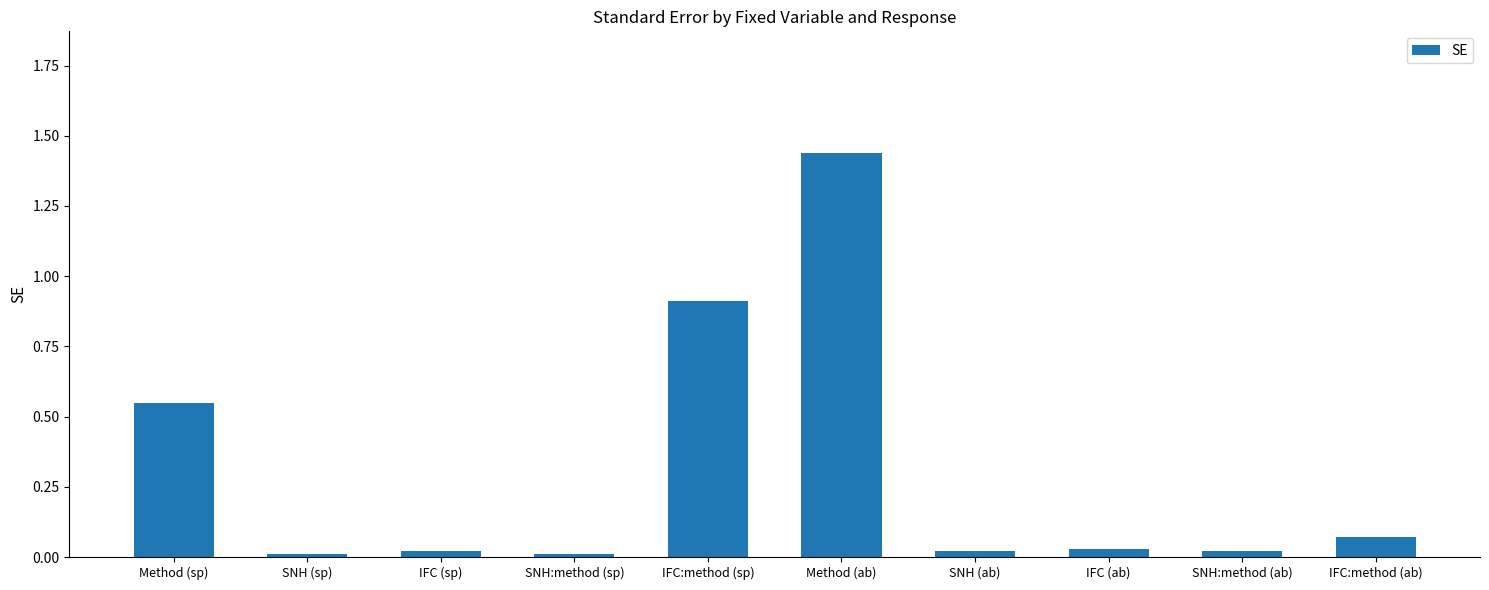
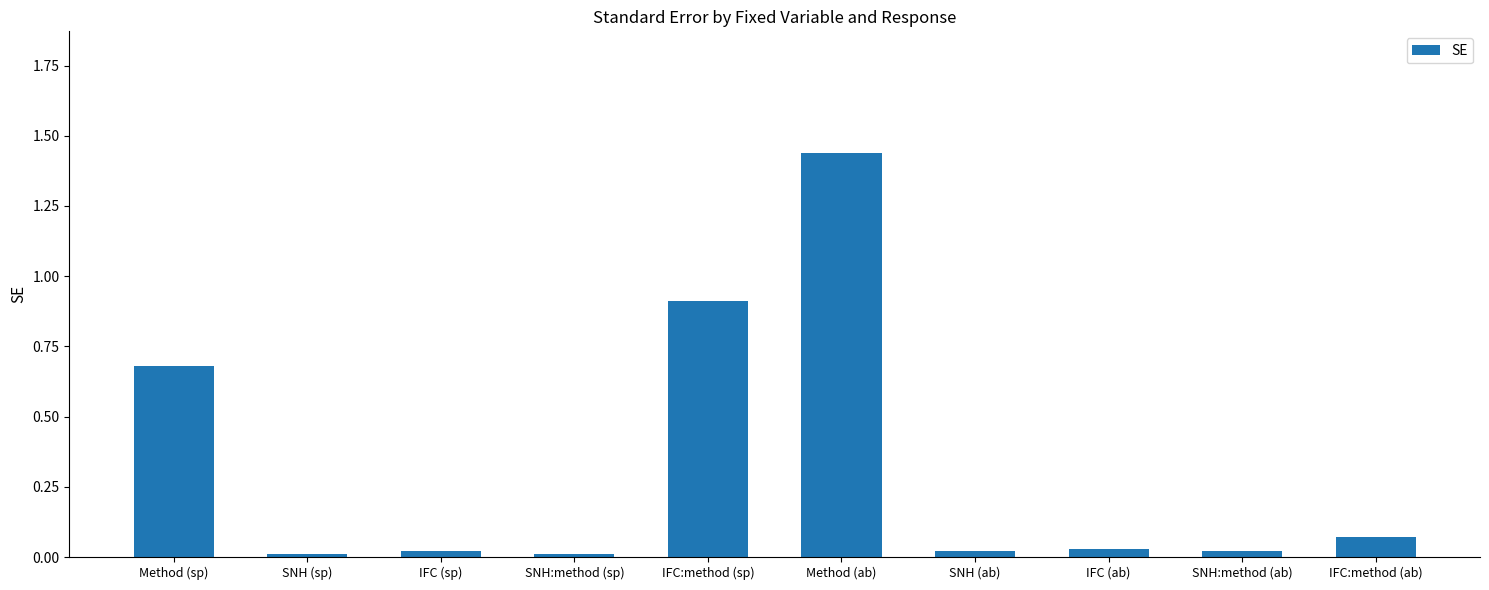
  {
-   "Method (sp)": 0.55,
+   "Method (sp)": 0.68,
    "SNH (sp)": 0.01,
    "IFC (sp)": 0.02,
    "SNH:method (sp)": 0.01,
    "IFC:method (sp)": 0.91,
    "Method (ab)": 1.44,
    "SNH (ab)": 0.02,
    "IFC (ab)": 0.03,
    "SNH:method (ab)": 0.02,
    "IFC:method (ab)": 0.07
  }
